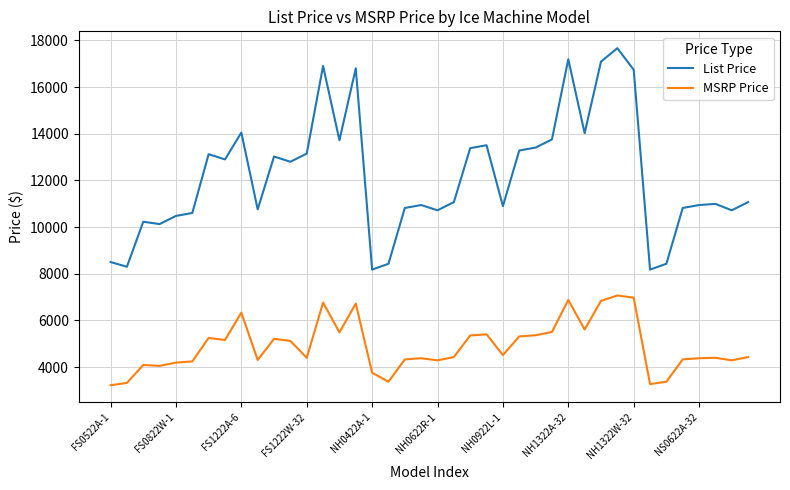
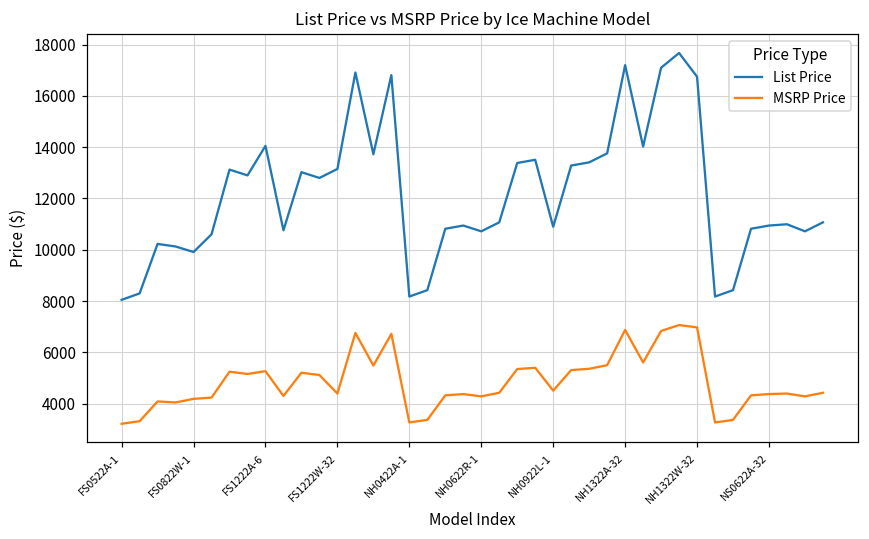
  {
    "List Price": {
-     "FS0522A-1": 8500,
-     "FS0822W-1": 10500,
+     "FS0522A-1": 8100,
+     "FS0822W-1": 9900,
      "FS1222A-6": 14100,
      "FS1222W-32": 13200,
      "NH0422A-1": 8200,
      "NH0622R-1": 10700,
      "NH0922L-1": 10900,
      "NH1322A-32": 17200,
      "NH1322W-32": 16700,
      "NS0622A-32": 10900
    },
    "MSRP Price": {
      "FS0522A-1": 3200,
      "FS0822W-1": 4200,
-     "FS1222A-6": 6300,
+     "FS1222A-6": 5300,
      "FS1222W-32": 4400,
-     "NH0422A-1": 3800,
+     "NH0422A-1": 3300,
      "NH0622R-1": 4300,
      "NH0922L-1": 4500,
      "NH1322A-32": 6900,
      "NH1322W-32": 7000,
      "NS0622A-32": 4400
    }
  }
